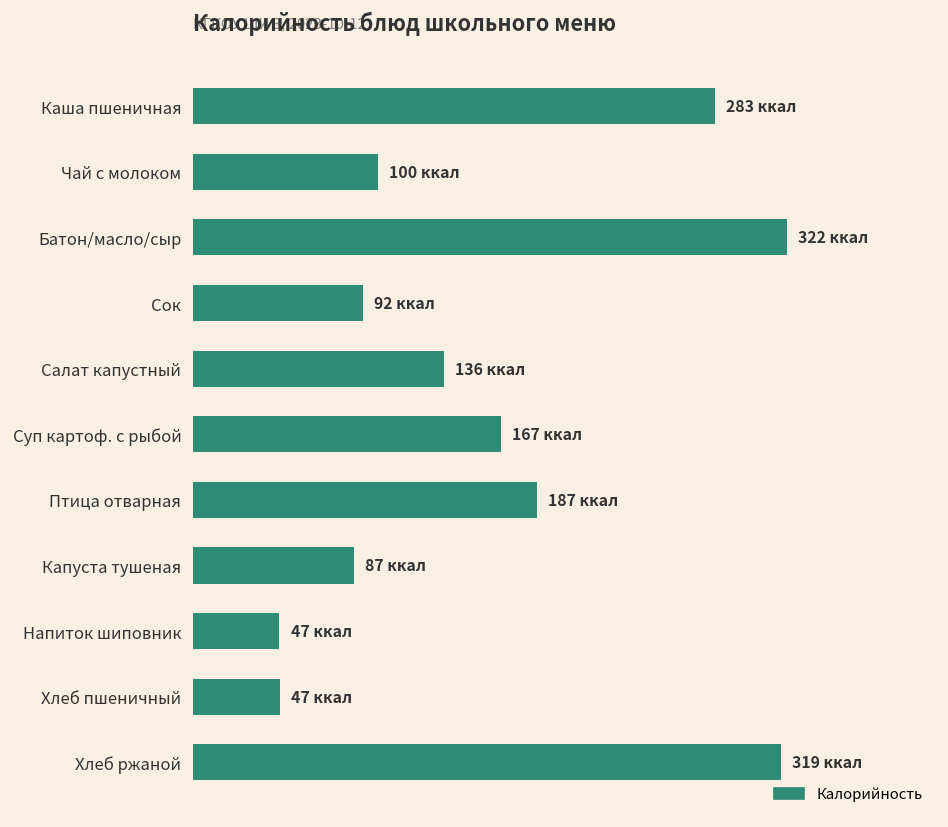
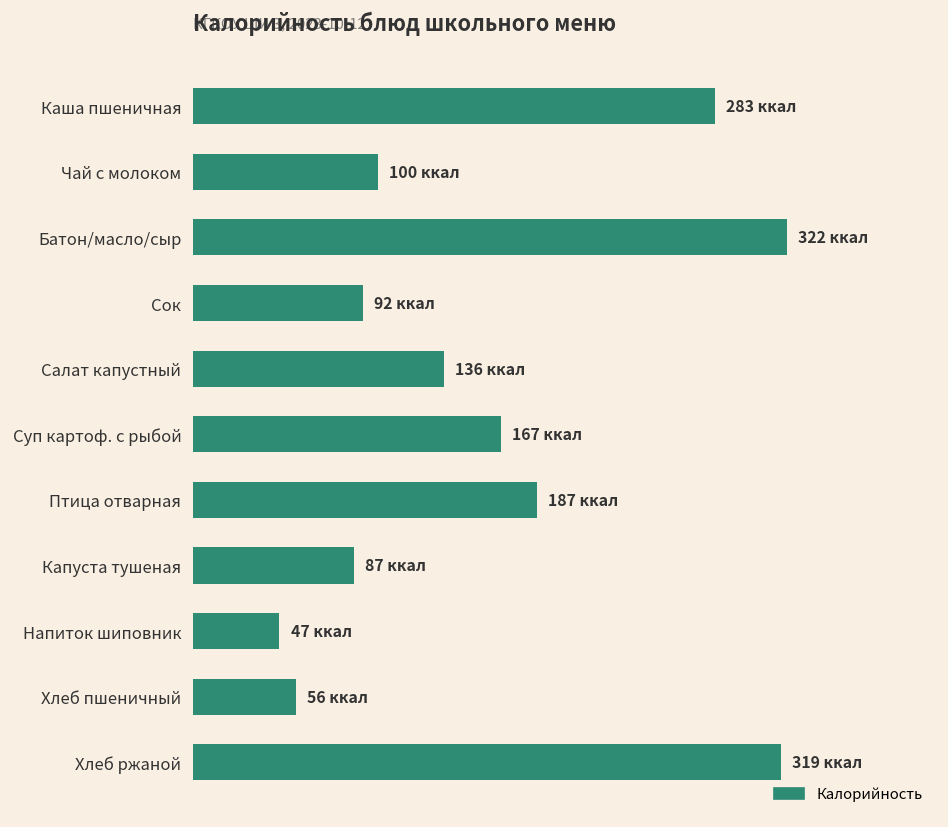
  {
    "Каша пшеничная": 283,
    "Чай с молоком": 100,
    "Батон/масло/сыр": 322,
    "Сок": 92,
    "Салат капустный": 136,
    "Суп картоф. с рыбой": 167,
    "Птица отварная": 187,
    "Капуста тушеная": 87,
    "Напиток шиповник": 47,
-   "Хлеб пшеничный": 47,
+   "Хлеб пшеничный": 56,
    "Хлеб ржаной": 319
  }
